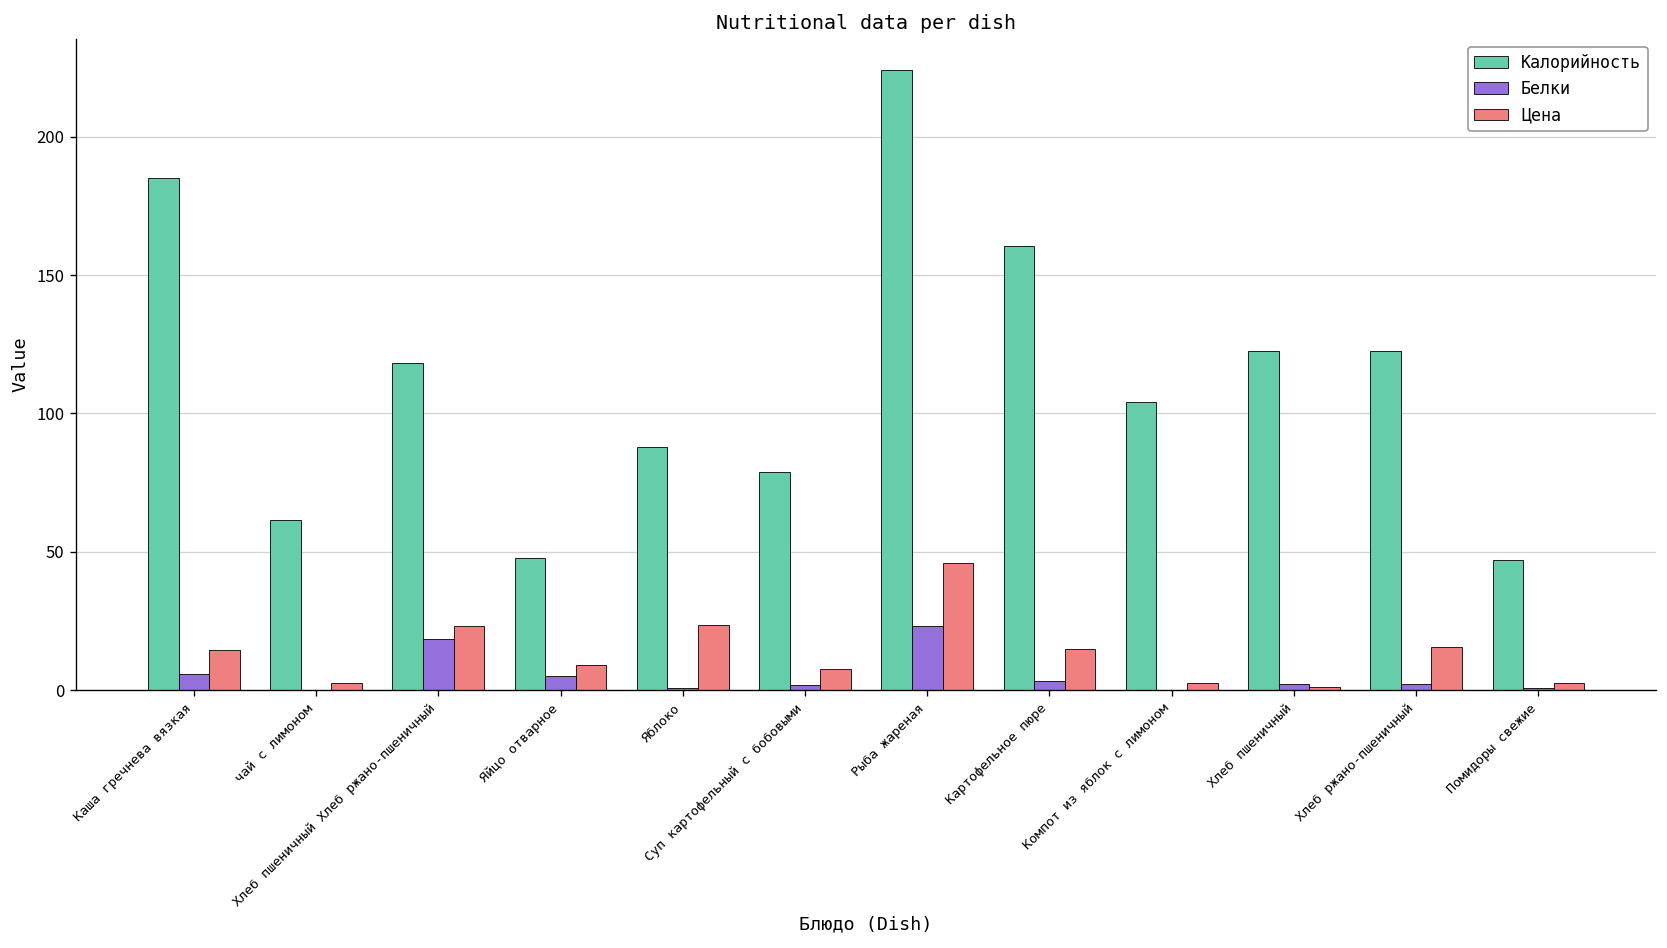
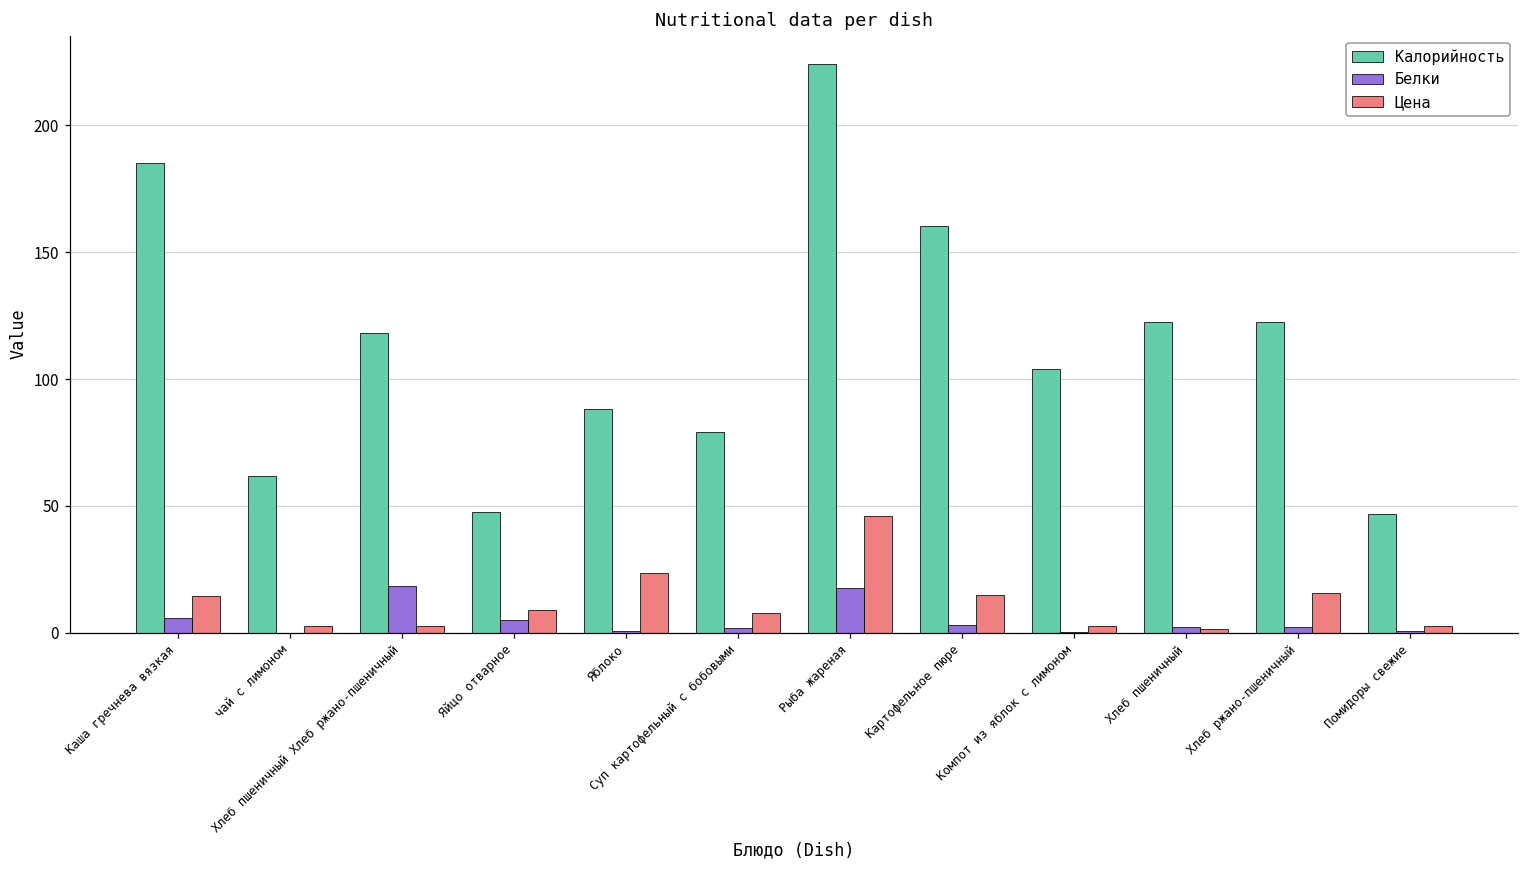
  {
    "Калорийность": {
      "Каша гречнева вязкая": 185,
      "чай с лимоном": 62,
      "Хлеб пшеничный Хлеб ржано-пшеничный": 118,
      "Яйцо отварное": 48,
      "Яблоко": 88,
      "Суп картофельный с бобовыми": 79,
      "Рыба жареная": 224,
      "Картофельное пюре": 160,
      "Компот из яблок с лимоном": 104,
      "Хлеб пшеничный": 123,
      "Хлеб ржано-пшеничный": 123,
      "Помидоры свежие": 47
    },
    "Белки": {
      "Каша гречнева вязкая": 6,
      "Хлеб пшеничный Хлеб ржано-пшеничный": 18,
      "Яйцо отварное": 5,
      "Суп картофельный с бобовыми": 2,
-     "Рыба жареная": 23,
+     "Рыба жареная": 18,
      "Картофельное пюре": 3,
      "Хлеб пшеничный": 2,
      "Хлеб ржано-пшеничный": 2
    },
    "Цена": {
      "Каша гречнева вязкая": 15,
      "чай с лимоном": 3,
-     "Хлеб пшеничный Хлеб ржано-пшеничный": 23,
+     "Хлеб пшеничный Хлеб ржано-пшеничный": 3,
      "Яйцо отварное": 9,
      "Яблоко": 24,
      "Суп картофельный с бобовыми": 8,
      "Рыба жареная": 46,
      "Картофельное пюре": 15,
      "Компот из яблок с лимоном": 3,
      "Хлеб пшеничный": 1,
      "Хлеб ржано-пшеничный": 16,
      "Помидоры свежие": 3
    }
  }
